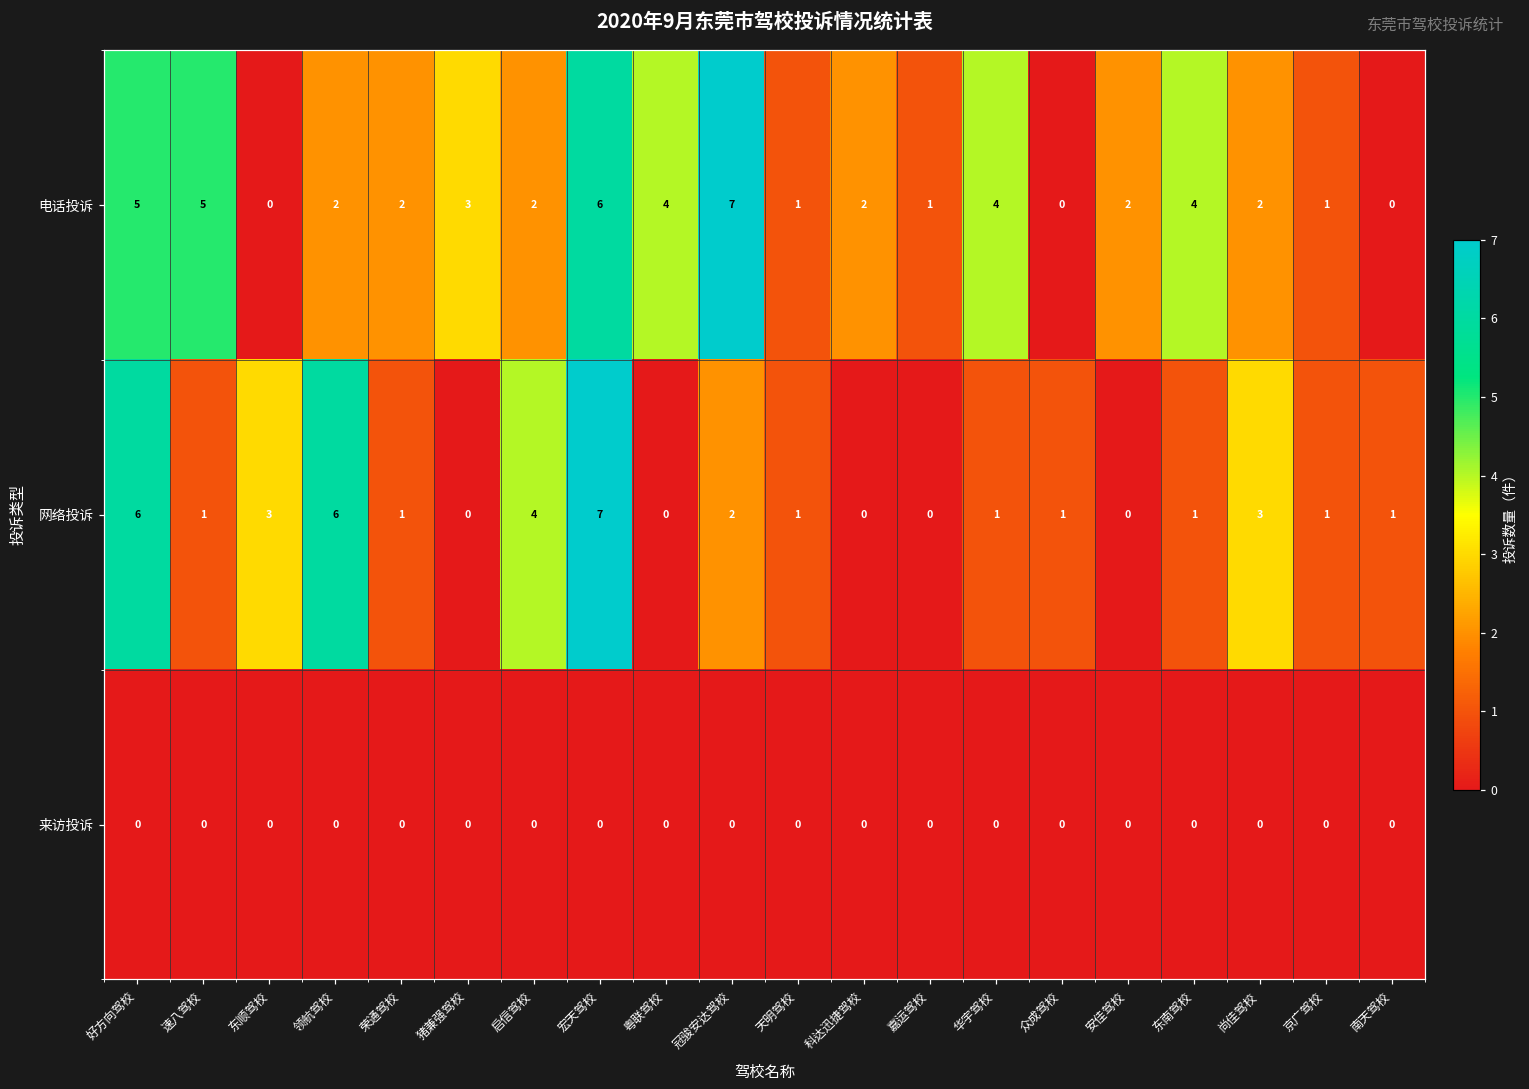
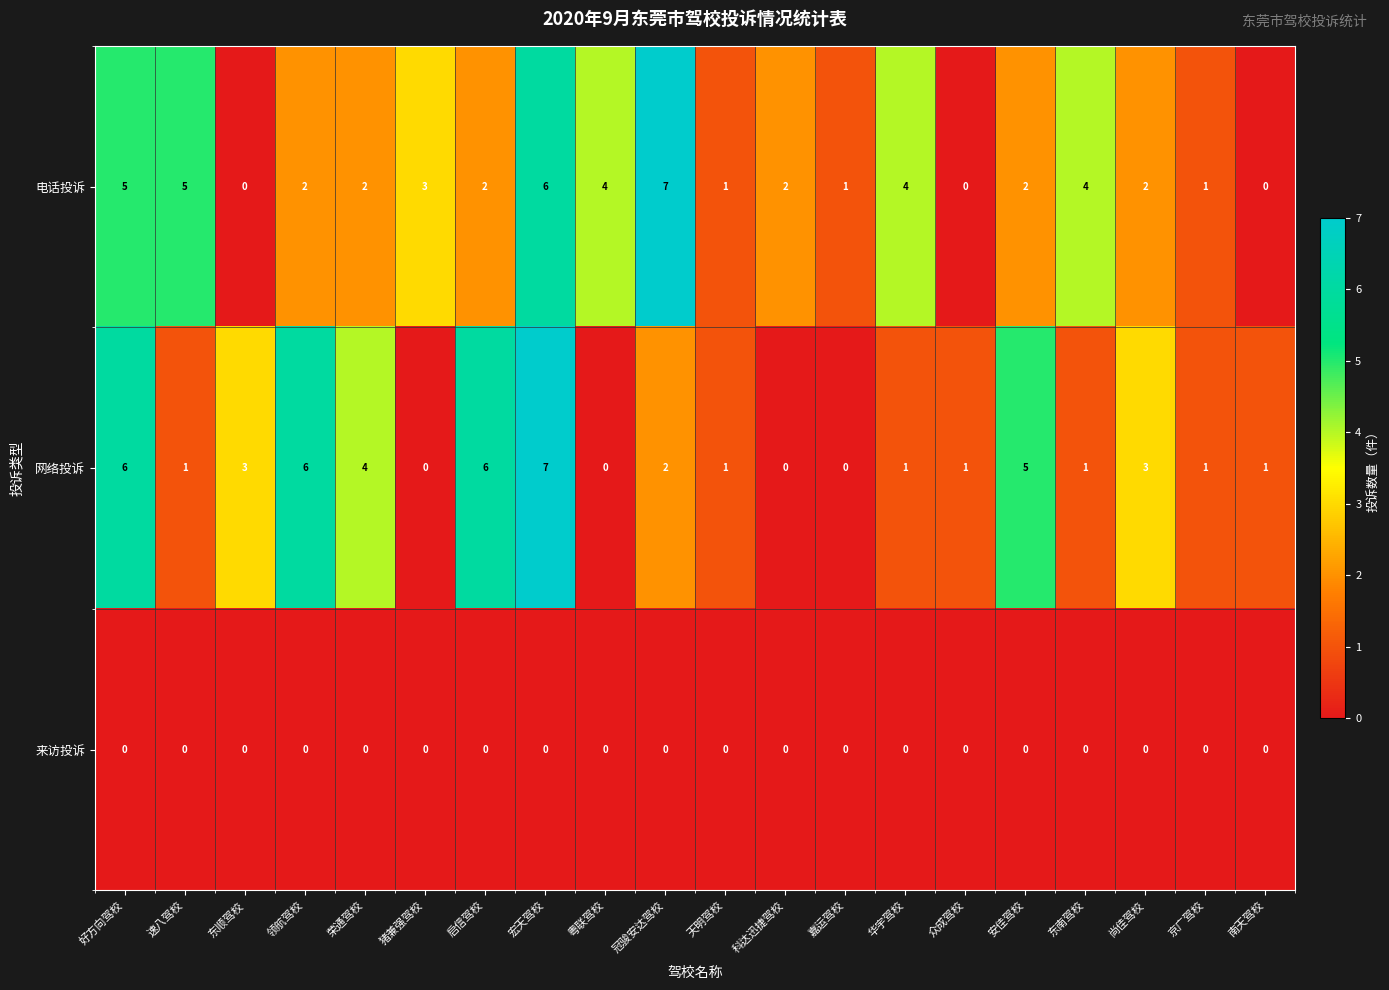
  {
    "电话投诉": {
      "好方向驾校": 5,
      "速八驾校": 5,
      "东顺驾校": 0,
      "领航驾校": 2,
      "荣通驾校": 2,
      "猪兼强驾校": 3,
      "启信驾校": 2,
      "宏天驾校": 6,
      "粤联驾校": 4,
      "冠骏安达驾校": 7,
      "天明驾校": 1,
      "科达迅捷驾校": 2,
      "嘉运驾校": 1,
      "华宇驾校": 4,
      "众成驾校": 0,
      "安佳驾校": 2,
      "东南驾校": 4,
      "尚佳驾校": 2,
      "京广驾校": 1,
      "南天驾校": 0
    },
    "网络投诉": {
      "好方向驾校": 6,
      "速八驾校": 1,
      "东顺驾校": 3,
      "领航驾校": 6,
-     "荣通驾校": 1,
+     "荣通驾校": 4,
      "猪兼强驾校": 0,
-     "启信驾校": 4,
+     "启信驾校": 6,
      "宏天驾校": 7,
      "粤联驾校": 0,
      "冠骏安达驾校": 2,
      "天明驾校": 1,
      "科达迅捷驾校": 0,
      "嘉运驾校": 0,
      "华宇驾校": 1,
      "众成驾校": 1,
-     "安佳驾校": 0,
+     "安佳驾校": 5,
      "东南驾校": 1,
      "尚佳驾校": 3,
      "京广驾校": 1,
      "南天驾校": 1
    },
    "来访投诉": {
      "好方向驾校": 0,
      "速八驾校": 0,
      "东顺驾校": 0,
      "领航驾校": 0,
      "荣通驾校": 0,
      "猪兼强驾校": 0,
      "启信驾校": 0,
      "宏天驾校": 0,
      "粤联驾校": 0,
      "冠骏安达驾校": 0,
      "天明驾校": 0,
      "科达迅捷驾校": 0,
      "嘉运驾校": 0,
      "华宇驾校": 0,
      "众成驾校": 0,
      "安佳驾校": 0,
      "东南驾校": 0,
      "尚佳驾校": 0,
      "京广驾校": 0,
      "南天驾校": 0
    }
  }
